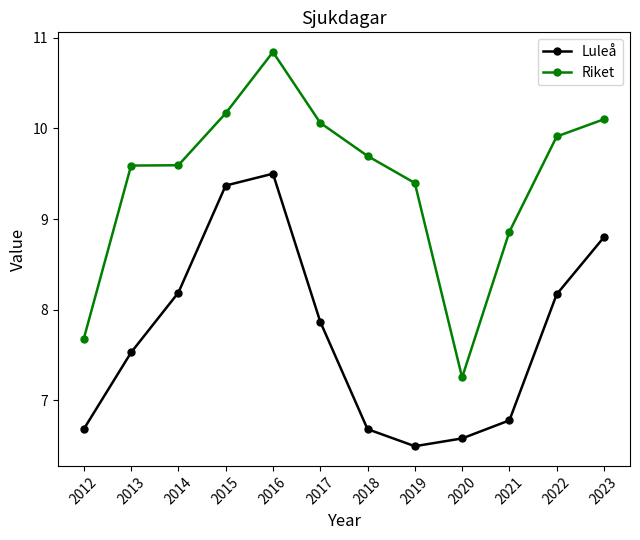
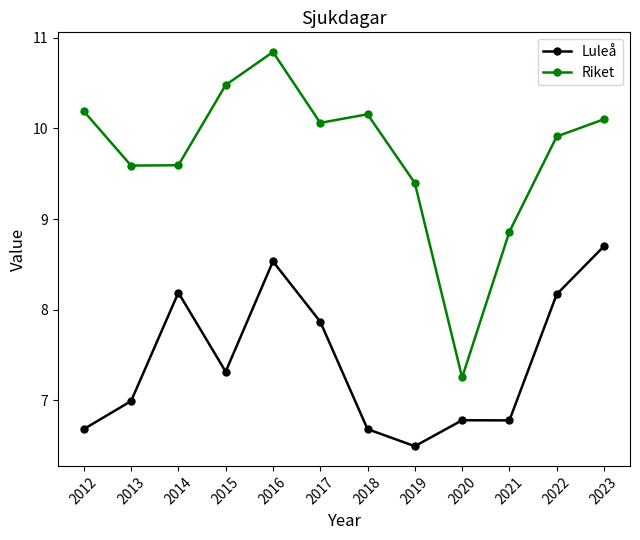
  {
    "Luleå": {
      "2012": 6.7,
-     "2013": 7.5,
+     "2013": 7.0,
      "2014": 8.2,
-     "2015": 9.4,
-     "2016": 9.5,
+     "2015": 7.3,
+     "2016": 8.5,
      "2017": 7.9,
      "2018": 6.7,
      "2019": 6.5,
-     "2020": 6.6,
+     "2020": 6.8,
      "2021": 6.8,
      "2022": 8.2,
-     "2023": 8.8
+     "2023": 8.7
    },
    "Riket": {
-     "2012": 7.7,
+     "2012": 10.2,
      "2013": 9.6,
      "2014": 9.6,
-     "2015": 10.2,
+     "2015": 10.5,
      "2016": 10.8,
      "2017": 10.1,
-     "2018": 9.7,
+     "2018": 10.2,
      "2019": 9.4,
      "2020": 7.3,
      "2021": 8.9,
      "2022": 9.9,
      "2023": 10.1
    }
  }
